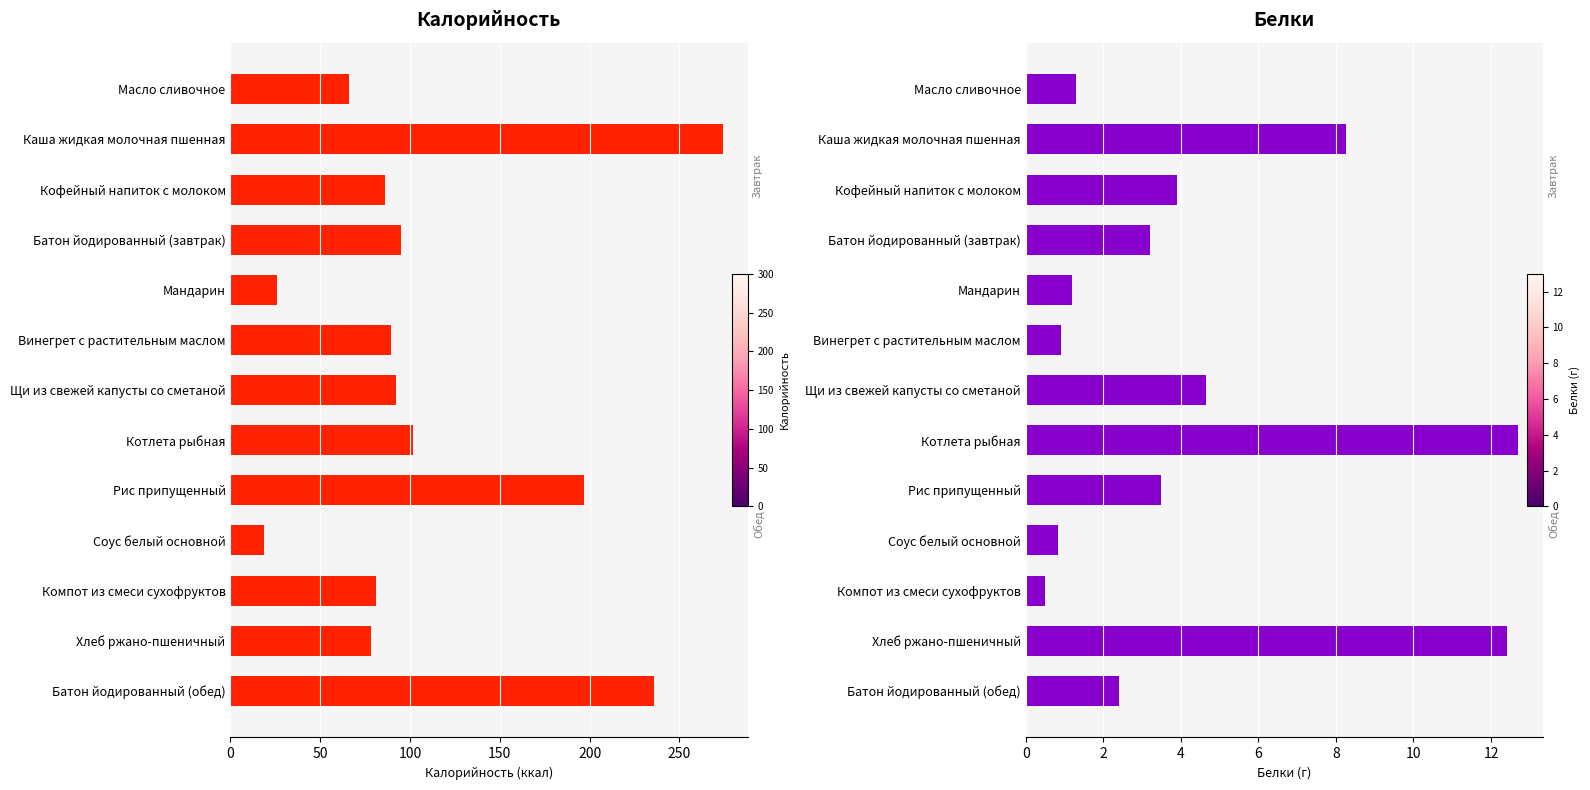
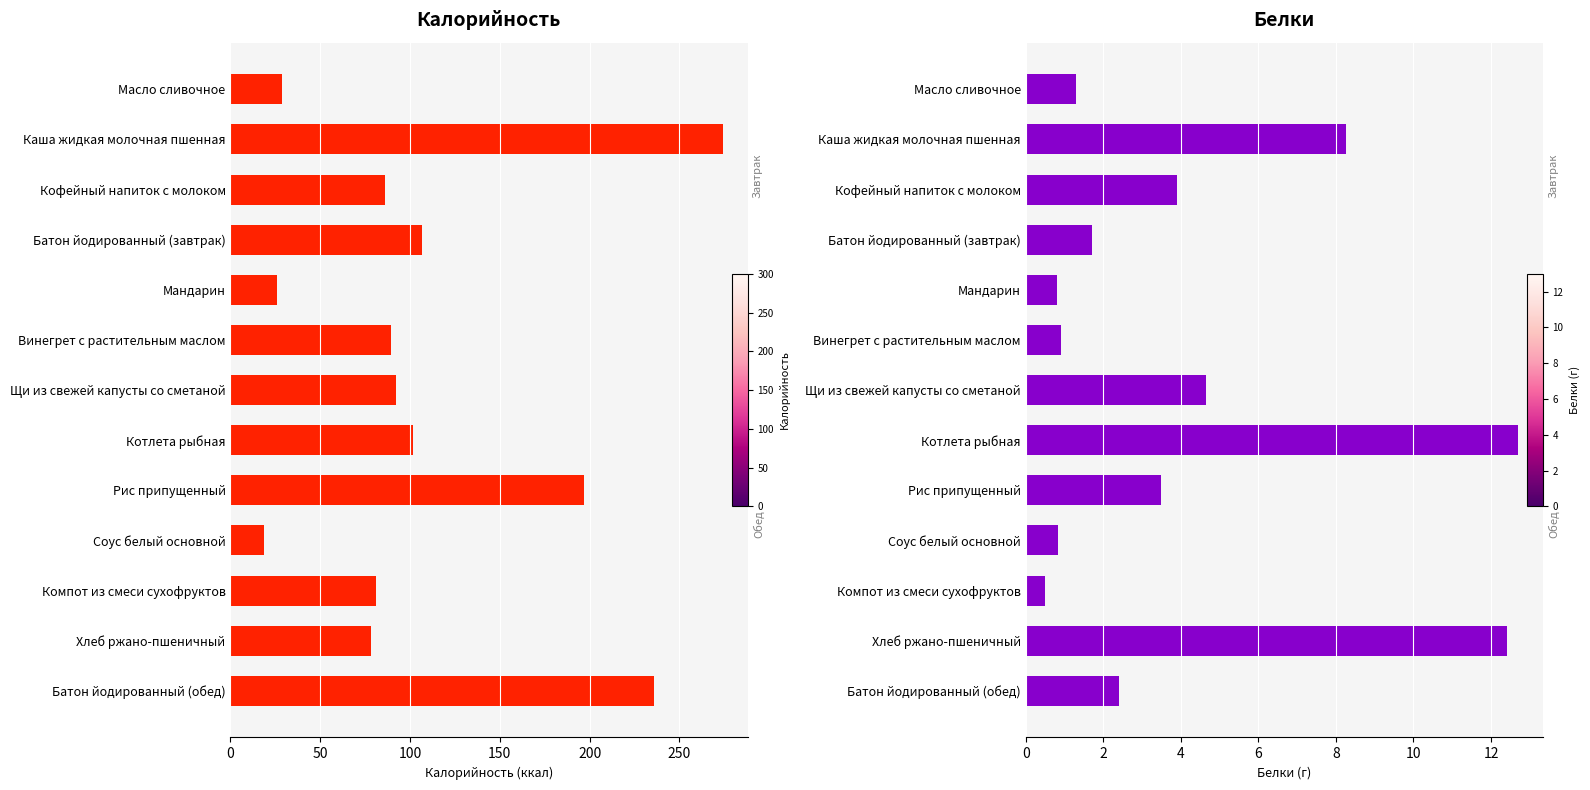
  {
    "Калорийность": {
-     "Масло сливочное": 66,
+     "Масло сливочное": 29,
      "Каша жидкая молочная пшенная": 274,
      "Кофейный напиток с молоком": 86,
-     "Батон йодированный (завтрак)": 95,
+     "Батон йодированный (завтрак)": 107,
      "Мандарин": 26,
      "Винегрет с растительным маслом": 90,
      "Щи из свежей капусты со сметаной": 92,
      "Котлета рыбная": 101,
      "Рис припущенный": 197,
      "Соус белый основной": 19,
      "Компот из смеси сухофруктов": 81,
      "Хлеб ржано-пшеничный": 78,
      "Батон йодированный (обед)": 236
    },
    "Белки": {
      "Масло сливочное": 1.3,
      "Каша жидкая молочная пшенная": 8.3,
      "Кофейный напиток с молоком": 3.9,
-     "Батон йодированный (завтрак)": 3.2,
-     "Мандарин": 1.2,
+     "Батон йодированный (завтрак)": 1.7,
+     "Мандарин": 0.8,
      "Винегрет с растительным маслом": 0.9,
      "Щи из свежей капусты со сметаной": 4.6,
      "Котлета рыбная": 12.7,
      "Рис припущенный": 3.5,
      "Соус белый основной": 0.8,
      "Компот из смеси сухофруктов": 0.5,
      "Хлеб ржано-пшеничный": 12.4,
      "Батон йодированный (обед)": 2.4
    }
  }
